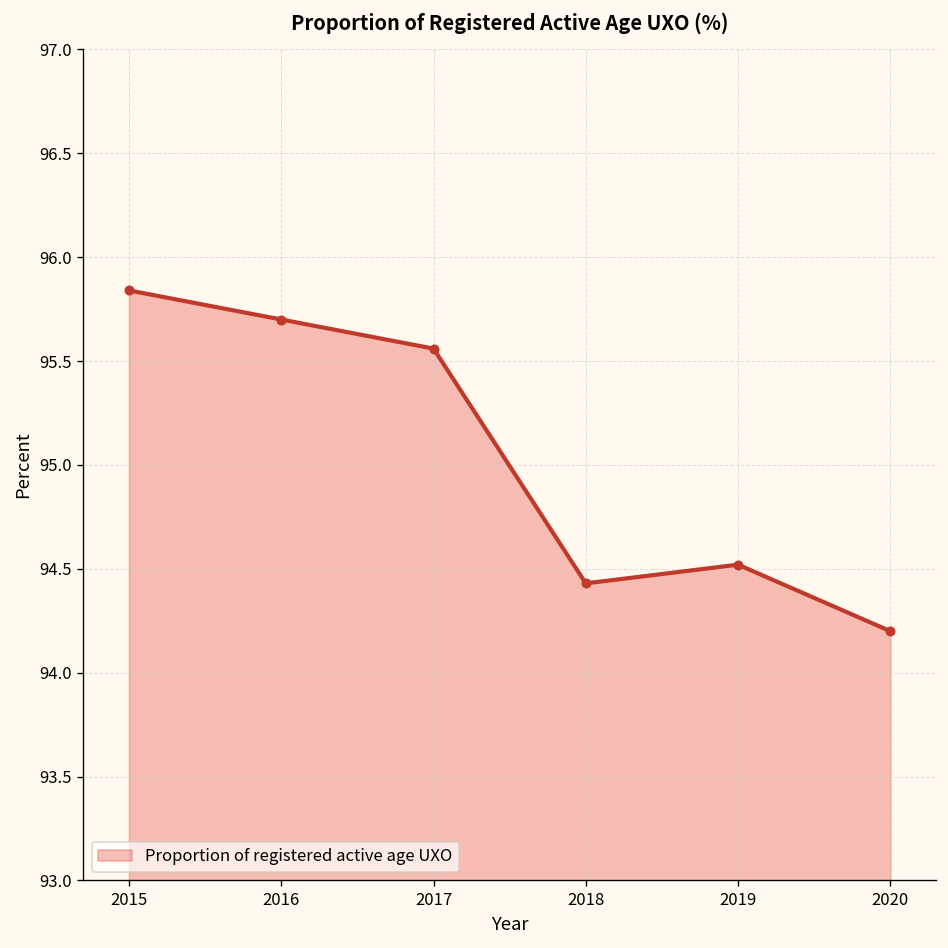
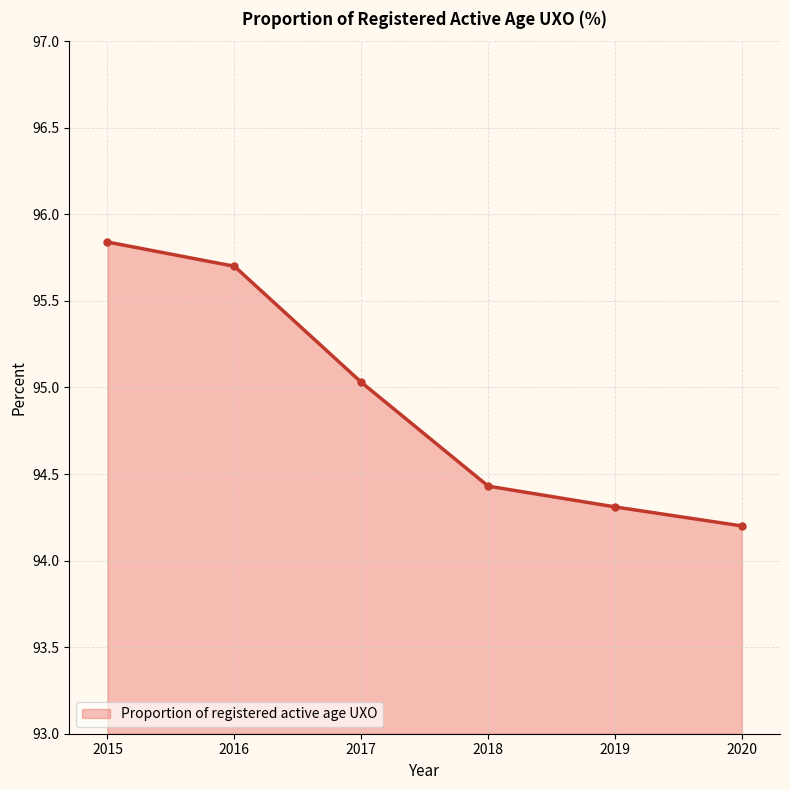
  {
    "2015": 95.84,
    "2016": 95.70,
-   "2017": 95.56,
+   "2017": 95.03,
    "2018": 94.43,
-   "2019": 94.52,
+   "2019": 94.31,
    "2020": 94.20
  }
